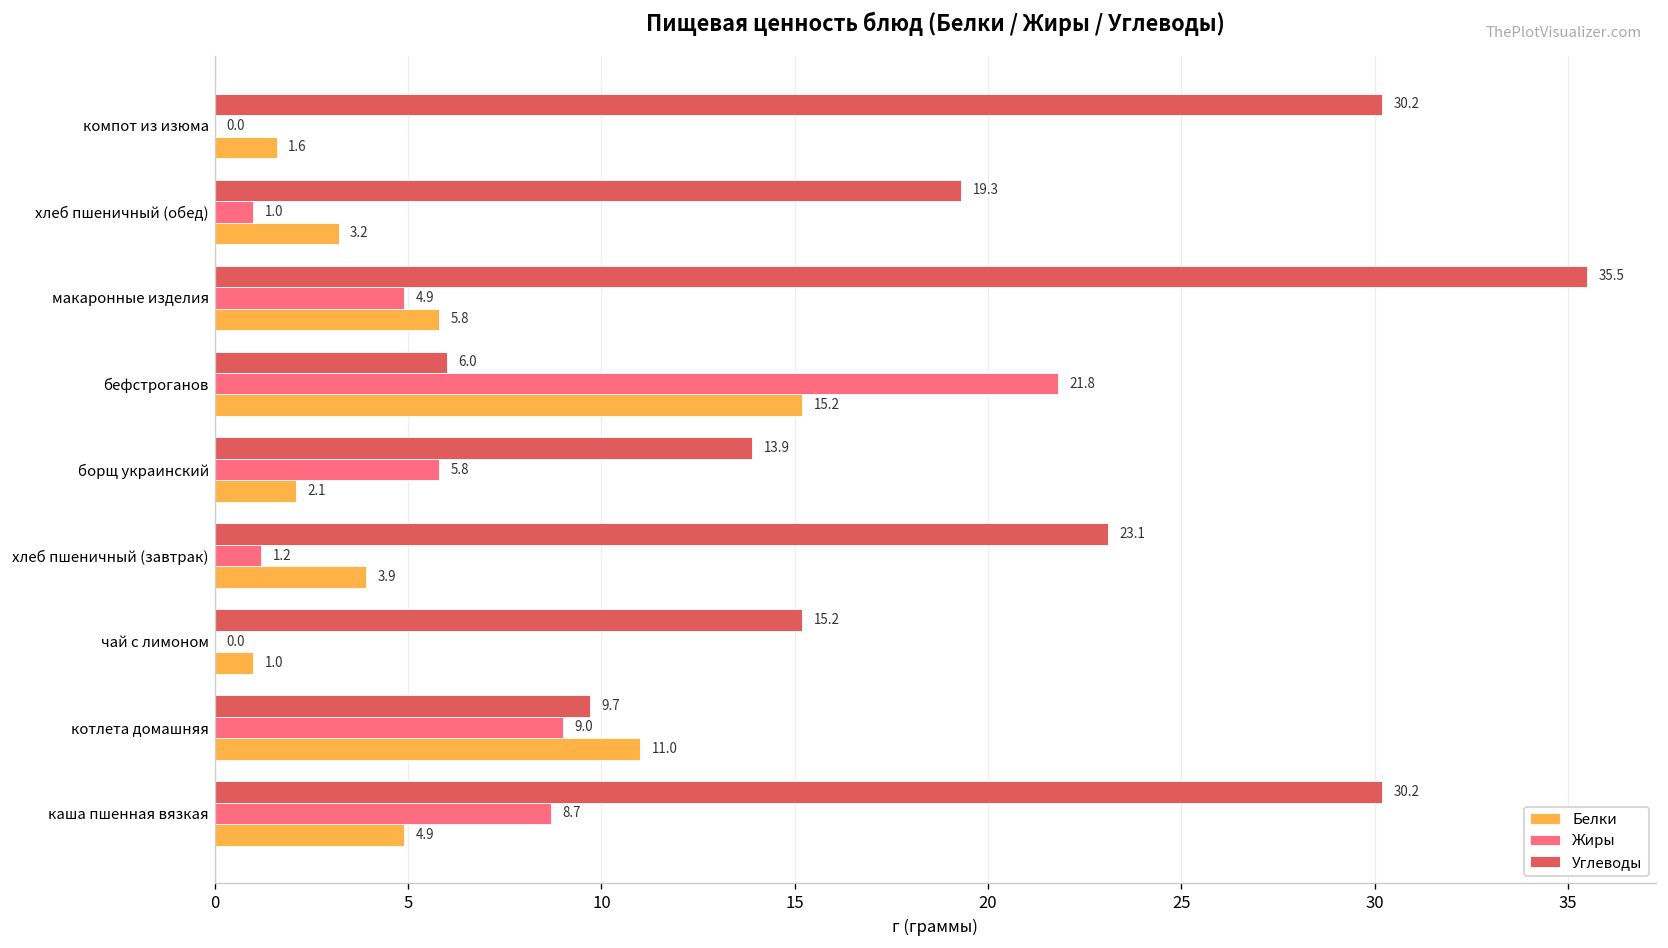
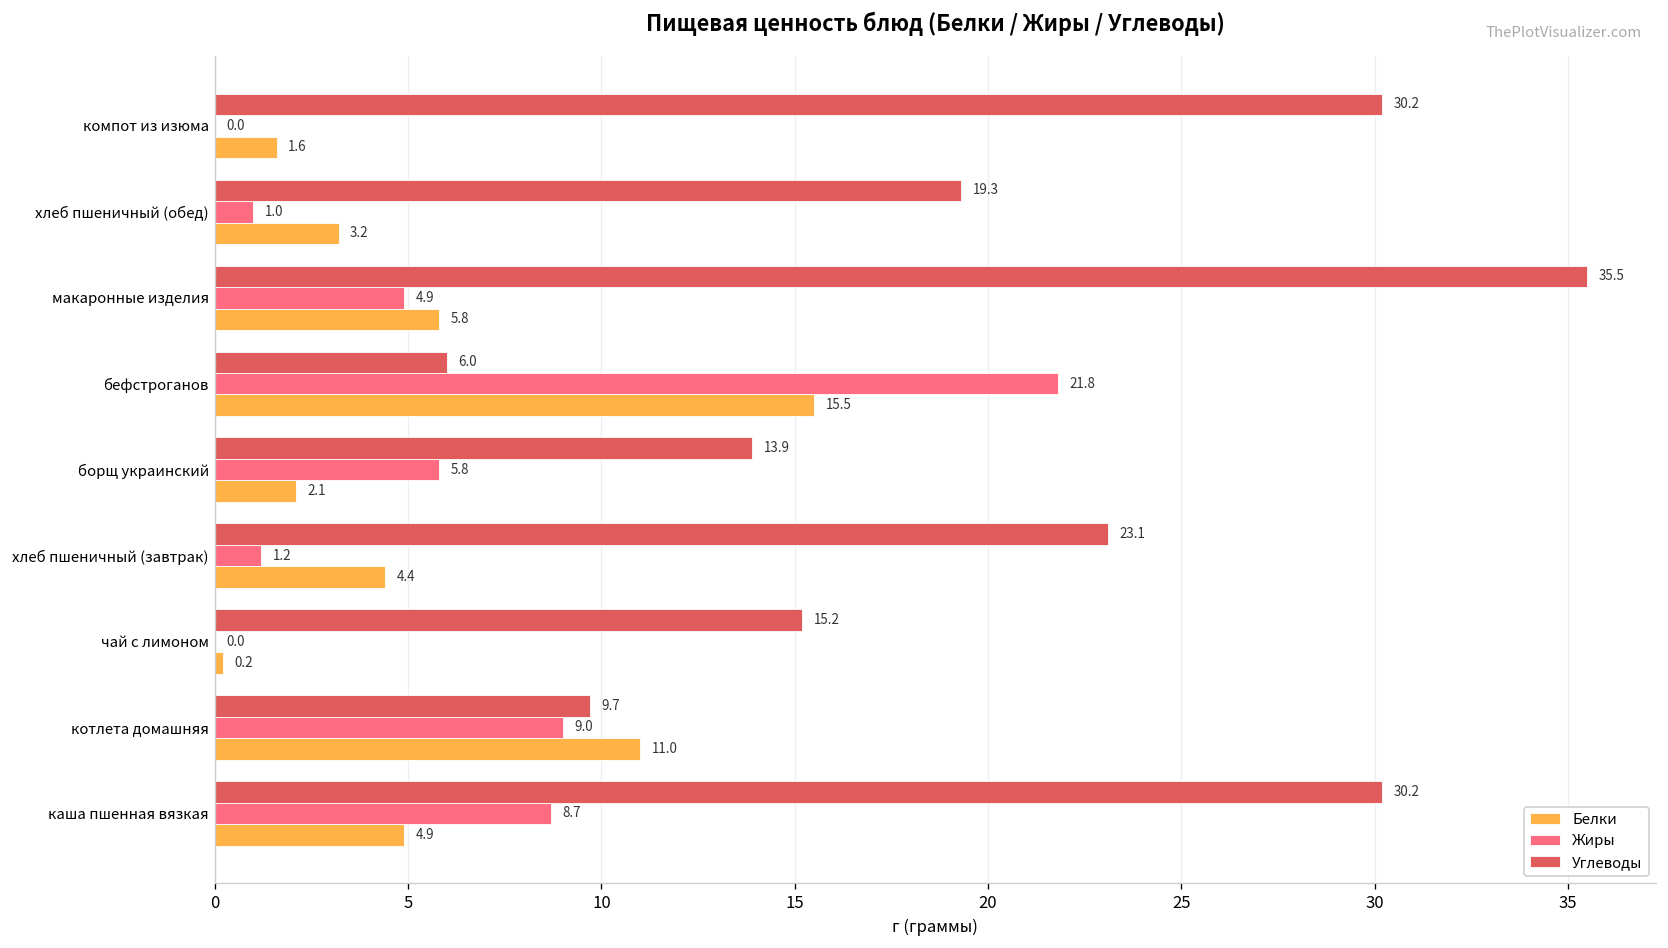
  {
    "Белки": {
      "компот из изюма": 1.6,
      "хлеб пшеничный (обед)": 3.2,
      "макаронные изделия": 5.8,
-     "бефстроганов": 15.2,
+     "бефстроганов": 15.5,
      "борщ украинский": 2.1,
-     "хлеб пшеничный (завтрак)": 3.9,
-     "чай с лимоном": 1.0,
+     "хлеб пшеничный (завтрак)": 4.4,
+     "чай с лимоном": 0.2,
      "котлета домашняя": 11.0,
      "каша пшенная вязкая": 4.9
    }
  }
